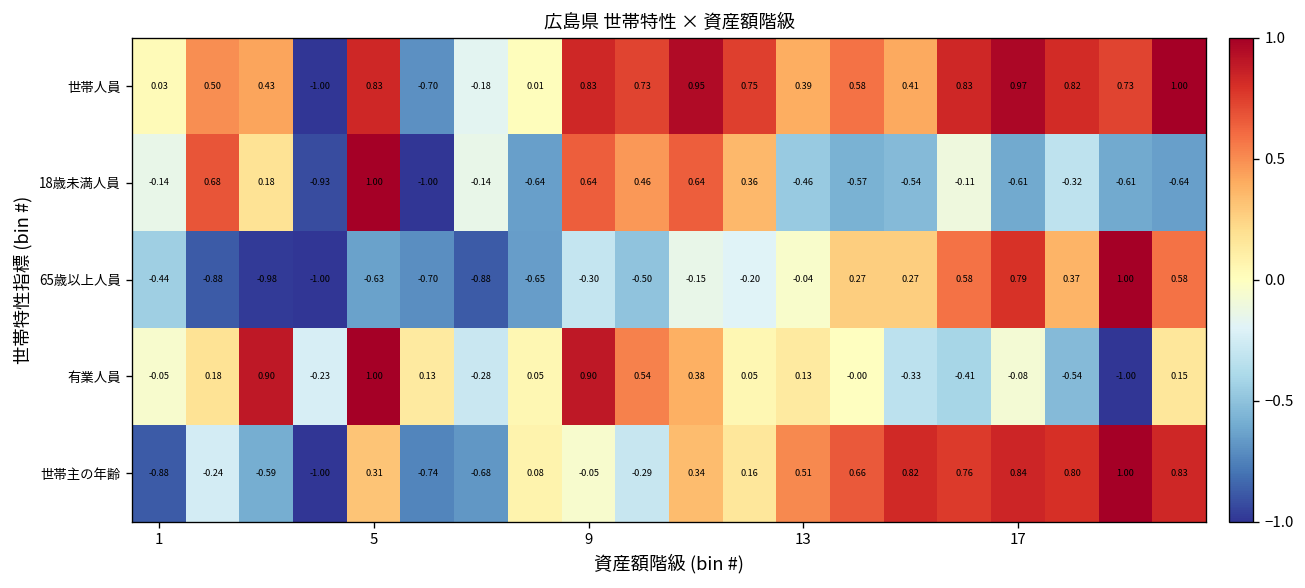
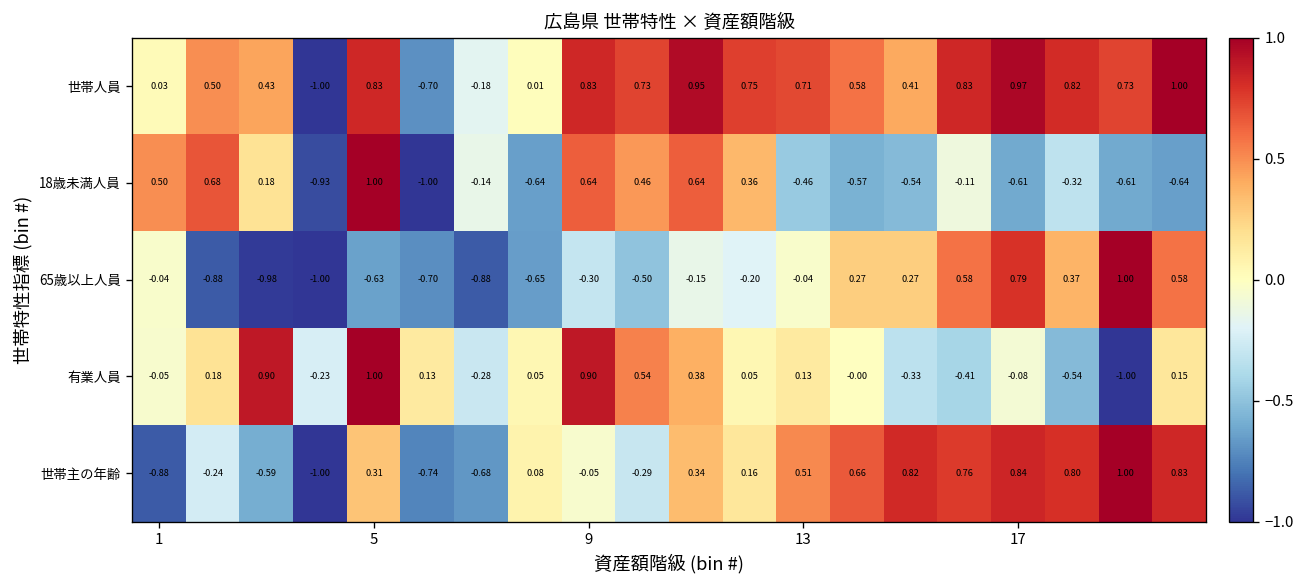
  {
    "世帯人員": {
      "1": 0.03,
      "5": 0.83,
      "9": 0.83,
-     "13": 0.39,
+     "13": 0.71,
      "17": 0.97
    },
    "18歳未満人員": {
-     "1": -0.14,
+     "1": 0.50,
      "5": 1.00,
      "9": 0.64,
      "13": -0.46,
      "17": -0.61
    },
    "65歳以上人員": {
-     "1": -0.44,
+     "1": -0.04,
      "5": -0.63,
      "9": -0.30,
      "13": -0.04,
      "17": 0.79
    },
    "有業人員": {
      "1": -0.05,
      "5": 1.00,
      "9": 0.90,
      "13": 0.13,
      "17": -0.08
    },
    "世帯主の年齢": {
      "1": -0.88,
      "5": 0.31,
      "9": -0.05,
      "13": 0.51,
      "17": 0.84
    }
  }
